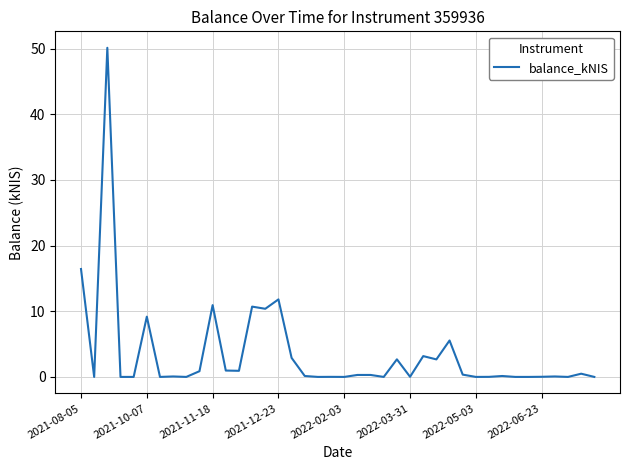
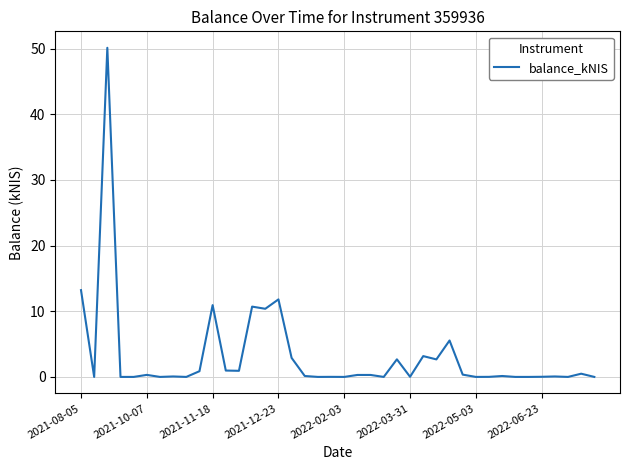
  {
-   "2021-08-05": 16,
-   "2021-10-07": 9,
+   "2021-08-05": 13,
+   "2021-10-07": 0,
    "2021-11-18": 11,
    "2021-12-23": 12,
    "2022-02-03": 0,
    "2022-03-31": 0,
    "2022-05-03": 0,
    "2022-06-23": 0
  }
